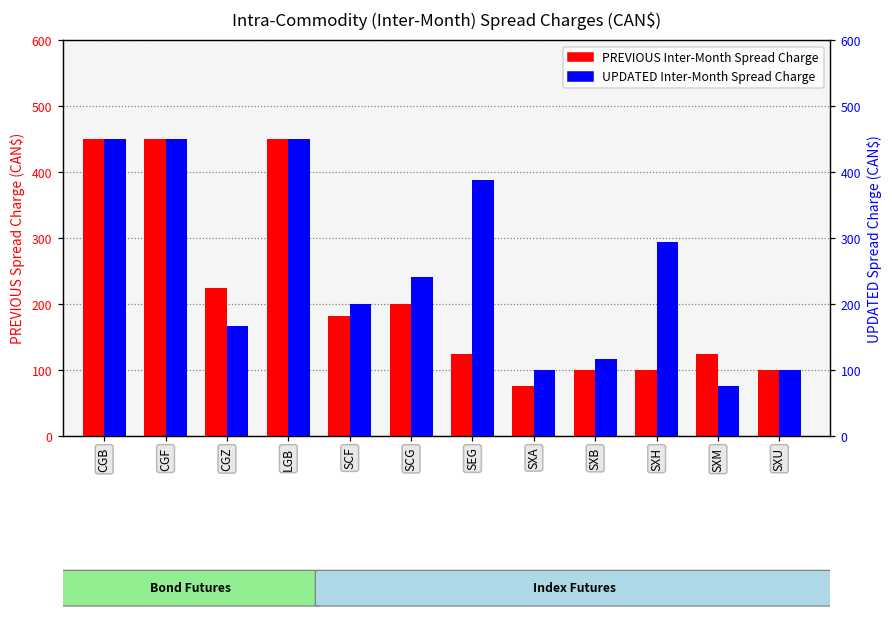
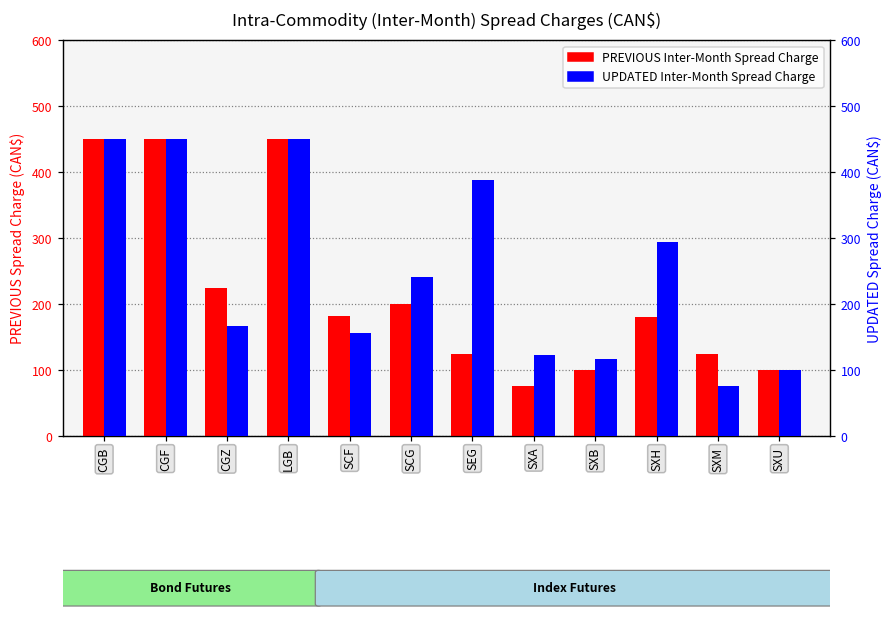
  {
    "PREVIOUS Inter-Month Spread Charge": {
      "CGB": 450,
      "CGF": 450,
      "CGZ": 230,
      "LGB": 450,
      "SCF": 180,
      "SCG": 200,
      "SEG": 130,
      "SXA": 80,
      "SXB": 100,
-     "SXH": 100,
+     "SXH": 180,
      "SXM": 130,
      "SXU": 100
    },
    "UPDATED Inter-Month Spread Charge": {
      "CGB": 450,
      "CGF": 450,
      "CGZ": 170,
      "LGB": 450,
-     "SCF": 200,
+     "SCF": 160,
      "SCG": 240,
      "SEG": 390,
-     "SXA": 100,
+     "SXA": 120,
      "SXB": 120,
      "SXH": 300,
      "SXM": 80,
      "SXU": 100
    }
  }
